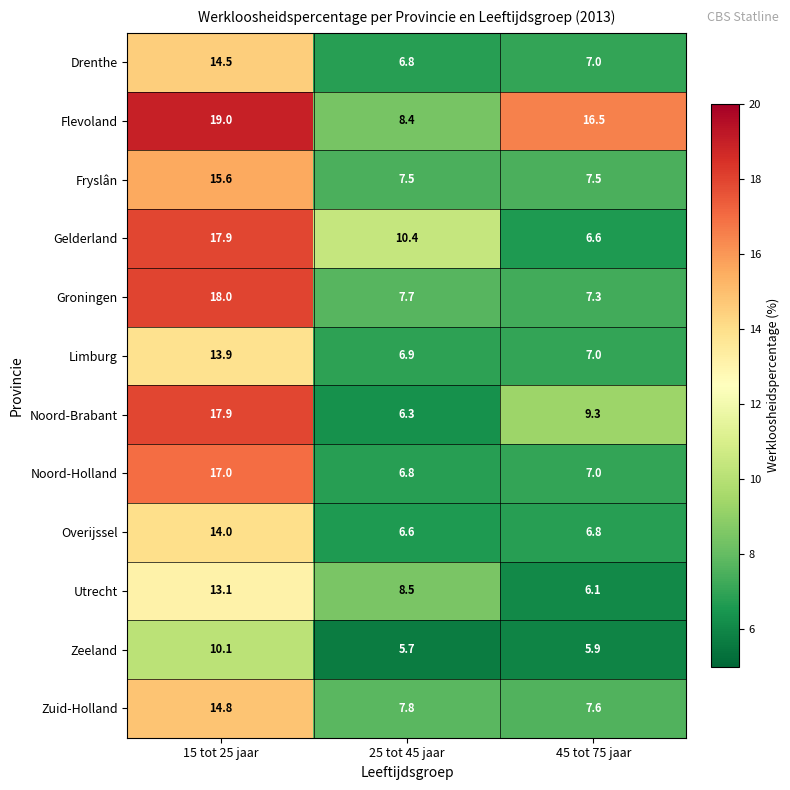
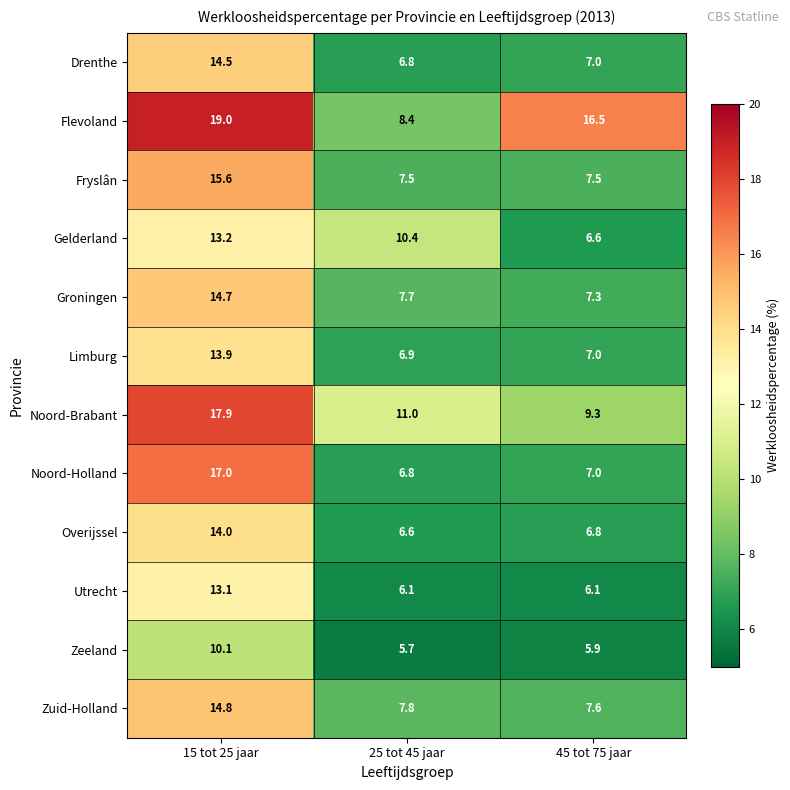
  {
    "Drenthe": {
      "15 tot 25 jaar": 14.5,
      "25 tot 45 jaar": 6.8,
      "45 tot 75 jaar": 7.0
    },
    "Flevoland": {
      "15 tot 25 jaar": 19.0,
      "25 tot 45 jaar": 8.4,
      "45 tot 75 jaar": 16.5
    },
    "Fryslân": {
      "15 tot 25 jaar": 15.6,
      "25 tot 45 jaar": 7.5,
      "45 tot 75 jaar": 7.5
    },
    "Gelderland": {
-     "15 tot 25 jaar": 17.9,
+     "15 tot 25 jaar": 13.2,
      "25 tot 45 jaar": 10.4,
      "45 tot 75 jaar": 6.6
    },
    "Groningen": {
-     "15 tot 25 jaar": 18.0,
+     "15 tot 25 jaar": 14.7,
      "25 tot 45 jaar": 7.7,
      "45 tot 75 jaar": 7.3
    },
    "Limburg": {
      "15 tot 25 jaar": 13.9,
      "25 tot 45 jaar": 6.9,
      "45 tot 75 jaar": 7.0
    },
    "Noord-Brabant": {
      "15 tot 25 jaar": 17.9,
-     "25 tot 45 jaar": 6.3,
+     "25 tot 45 jaar": 11.0,
      "45 tot 75 jaar": 9.3
    },
    "Noord-Holland": {
      "15 tot 25 jaar": 17.0,
      "25 tot 45 jaar": 6.8,
      "45 tot 75 jaar": 7.0
    },
    "Overijssel": {
      "15 tot 25 jaar": 14.0,
      "25 tot 45 jaar": 6.6,
      "45 tot 75 jaar": 6.8
    },
    "Utrecht": {
      "15 tot 25 jaar": 13.1,
-     "25 tot 45 jaar": 8.5,
+     "25 tot 45 jaar": 6.1,
      "45 tot 75 jaar": 6.1
    },
    "Zeeland": {
      "15 tot 25 jaar": 10.1,
      "25 tot 45 jaar": 5.7,
      "45 tot 75 jaar": 5.9
    },
    "Zuid-Holland": {
      "15 tot 25 jaar": 14.8,
      "25 tot 45 jaar": 7.8,
      "45 tot 75 jaar": 7.6
    }
  }
